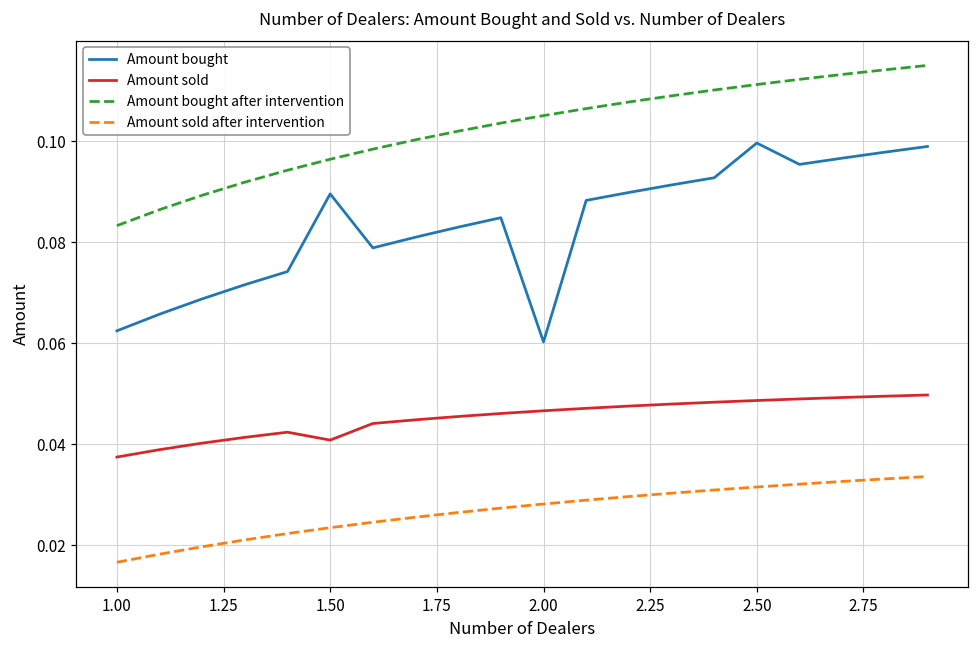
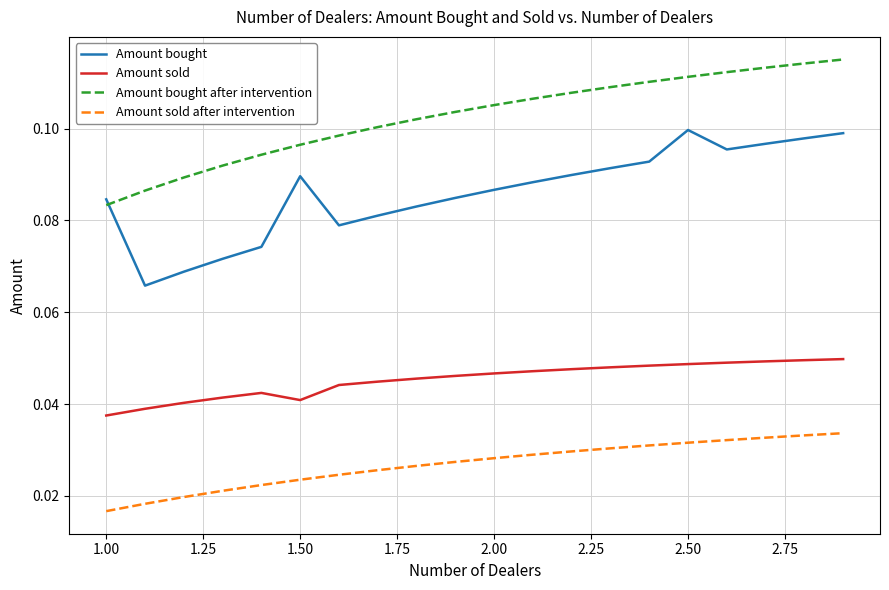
  {
    "Amount bought": {
-     "1.00": 0.063,
+     "1.00": 0.085,
      "1.50": 0.090,
-     "2.00": 0.060,
+     "2.00": 0.087,
      "2.50": 0.100
    },
    "Amount sold": {
      "1.00": 0.038,
      "1.50": 0.041,
      "2.00": 0.047,
      "2.50": 0.049
    },
    "Amount bought after intervention": {
      "1.00": 0.083,
      "1.50": 0.096,
      "2.00": 0.105,
      "2.50": 0.111
    },
    "Amount sold after intervention": {
      "1.00": 0.017,
      "1.50": 0.024,
      "2.00": 0.028,
      "2.50": 0.032
    }
  }
